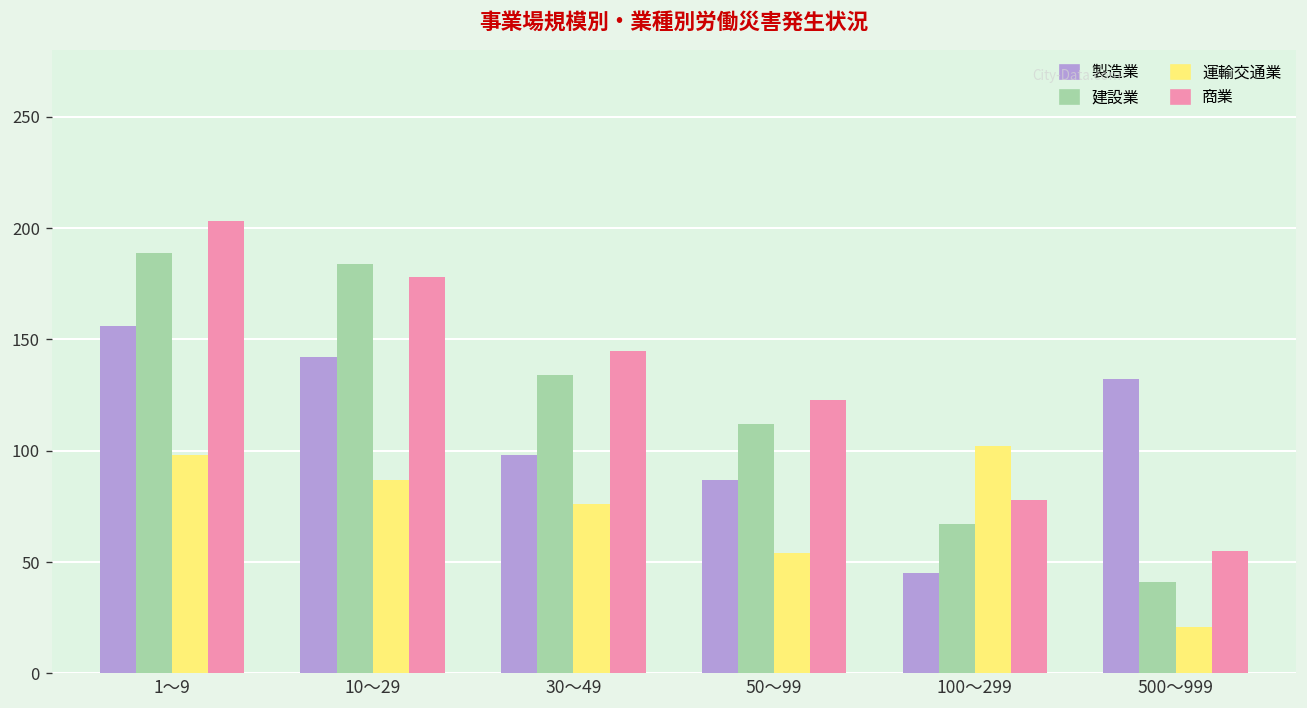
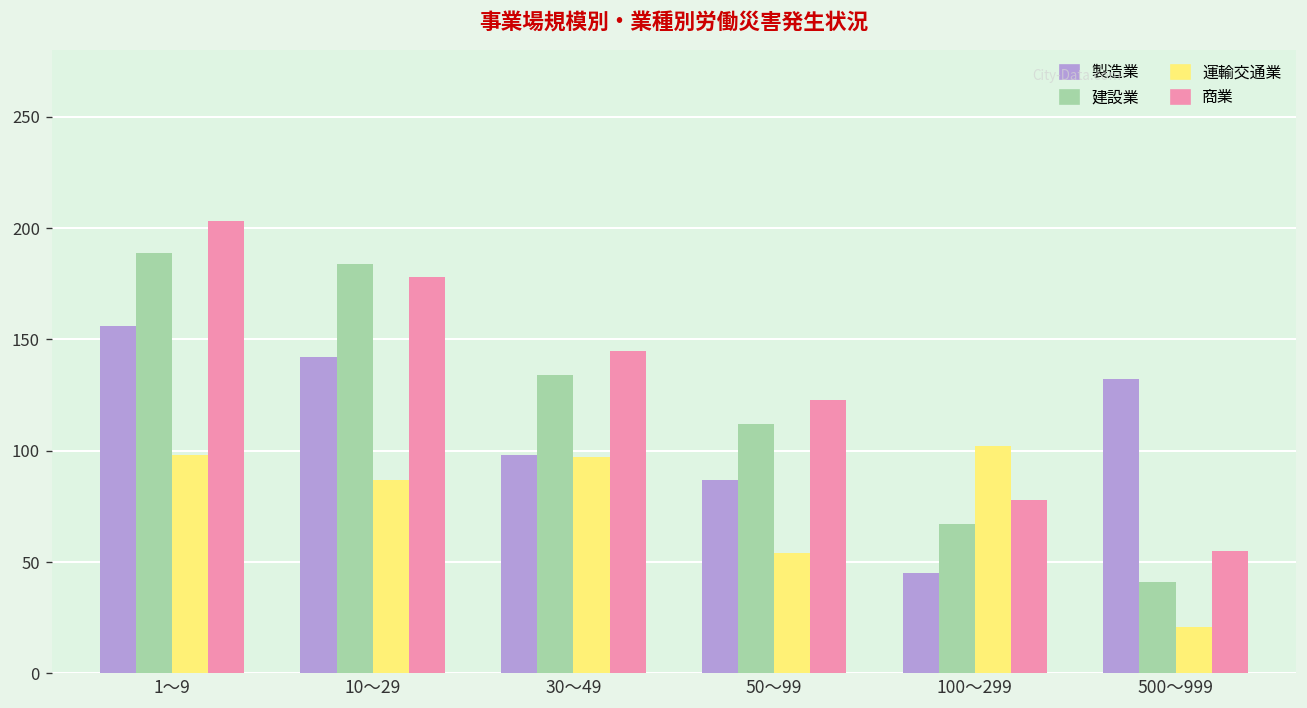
  {
    "製造業": {
      "1～9": 156,
      "10～29": 142,
      "30～49": 98,
      "50～99": 87,
      "100～299": 45,
      "500～999": 132
    },
    "建設業": {
      "1～9": 189,
      "10～29": 184,
      "30～49": 134,
      "50～99": 112,
      "100～299": 67,
      "500～999": 41
    },
    "運輸交通業": {
      "1～9": 98,
      "10～29": 87,
-     "30～49": 76,
+     "30～49": 97,
      "50～99": 54,
      "100～299": 102,
      "500～999": 21
    },
    "商業": {
      "1～9": 203,
      "10～29": 178,
      "30～49": 145,
      "50～99": 123,
      "100～299": 78,
      "500～999": 55
    }
  }
